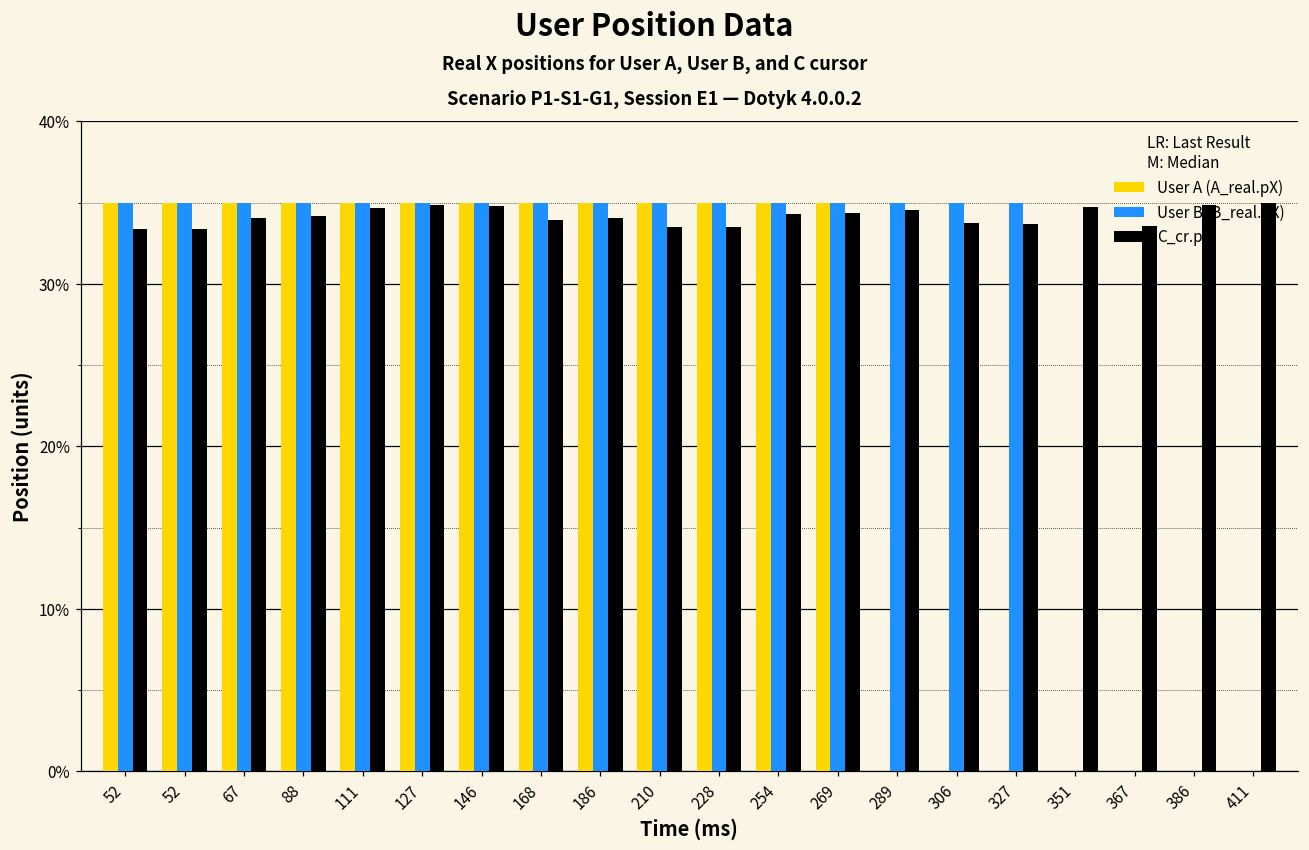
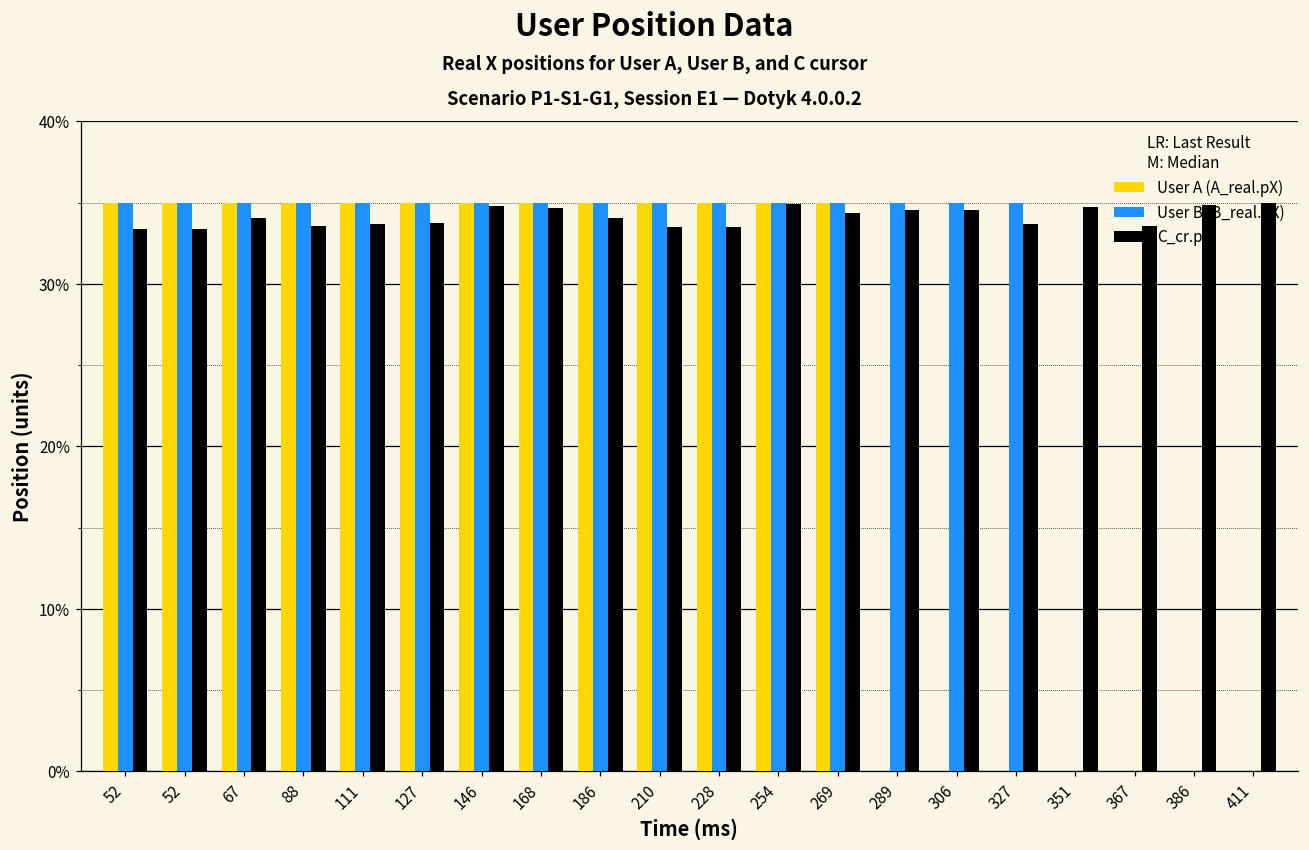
  {
    "User A (A_real.pX)": {
      "67": "35.0%",
      "88": "35.0%",
      "111": "35.0%",
      "127": "35.0%",
      "146": "35.0%",
      "168": "35.0%",
      "186": "35.0%",
      "210": "35.0%",
      "228": "35.0%",
      "254": "35.0%",
      "269": "35.0%",
      "289": "0.0%",
      "306": "0.0%",
      "327": "0.0%",
      "351": "0.0%",
      "367": "0.0%",
      "386": "0.0%",
      "411": "0.0%"
    },
    "User B (B_real.pX)": {
      "67": "35.0%",
      "88": "35.0%",
      "111": "35.0%",
      "127": "35.0%",
      "146": "35.0%",
      "168": "35.0%",
      "186": "35.0%",
      "210": "35.0%",
      "228": "35.0%",
      "254": "35.0%",
      "269": "35.0%",
      "289": "35.0%",
      "306": "35.0%",
      "327": "35.0%",
      "351": "0.0%",
      "367": "0.0%",
      "386": "0.0%",
      "411": "0.0%"
    },
    "C_cr.pX": {
      "67": "34.1%",
-     "88": "34.2%",
-     "111": "34.7%",
-     "127": "34.8%",
+     "88": "33.6%",
+     "111": "33.7%",
+     "127": "33.8%",
      "146": "34.8%",
-     "168": "33.9%",
+     "168": "34.7%",
      "186": "34.0%",
      "210": "33.5%",
      "228": "33.5%",
-     "254": "34.3%",
+     "254": "34.9%",
      "269": "34.4%",
      "289": "34.5%",
-     "306": "33.7%",
+     "306": "34.5%",
      "327": "33.7%",
      "351": "34.7%",
      "367": "33.6%",
      "386": "34.9%",
      "411": "35.0%"
    }
  }
